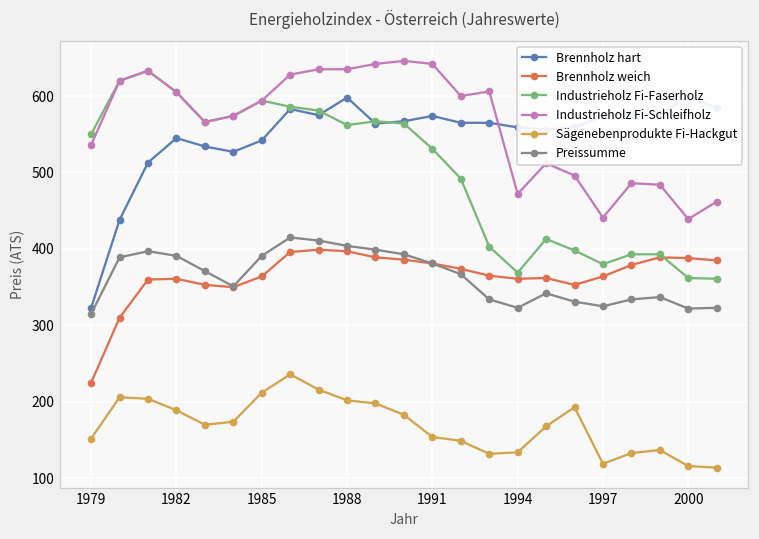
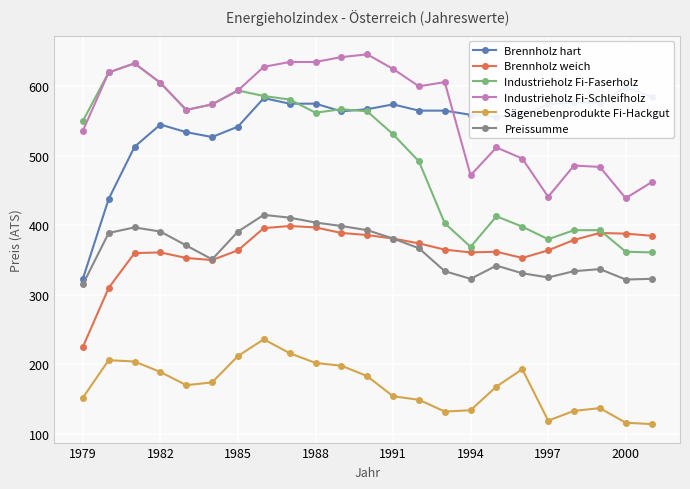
  {
    "Brennholz hart": {
      "1979": 320,
      "1982": 550,
      "1985": 540,
-     "1988": 600,
+     "1988": 580,
      "1991": 570
    },
    "Industrieholz Fi-Schleifholz": {
      "1979": 540,
      "1988": 640,
-     "1991": 640,
+     "1991": 630,
      "1994": 470,
      "1997": 440,
      "2000": 440
    }
  }
